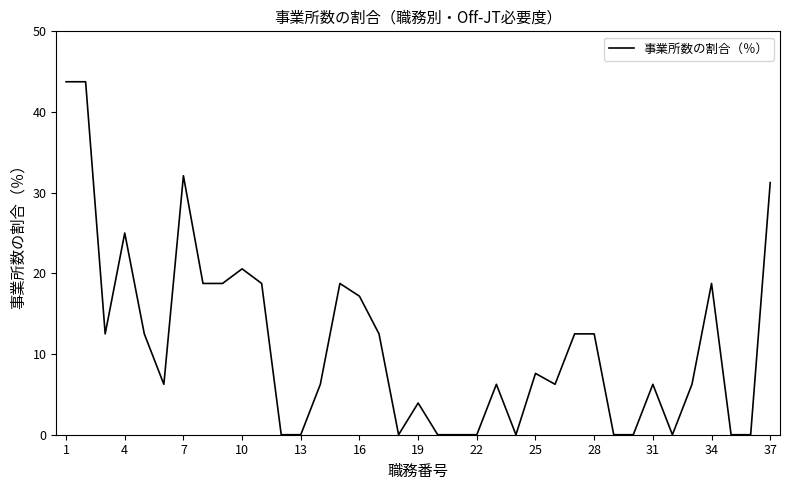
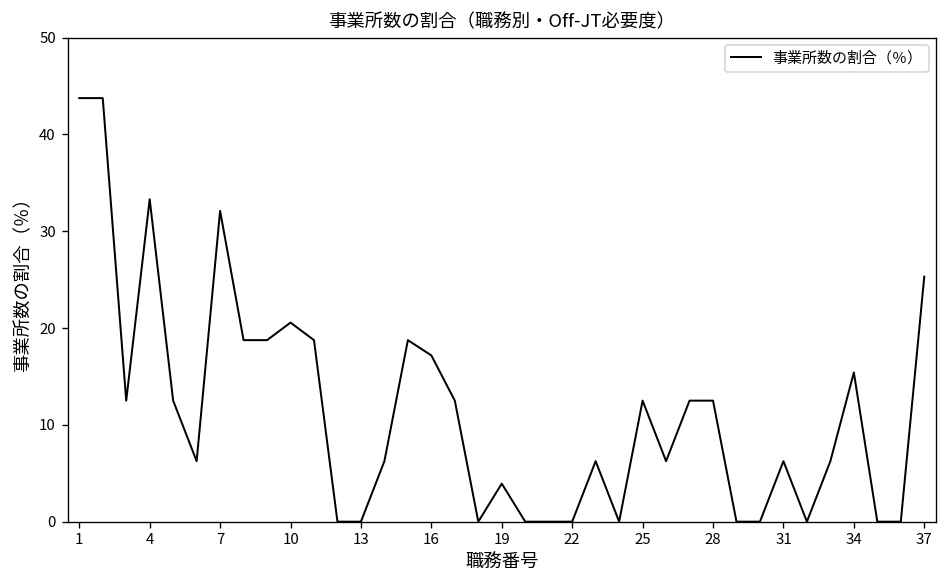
  {
    "1": 44,
-   "4": 25,
+   "4": 33,
    "7": 32,
    "10": 21,
    "13": 0,
    "16": 17,
    "19": 4,
    "22": 0,
-   "25": 8,
+   "25": 13,
    "28": 13,
    "31": 6,
-   "34": 19,
-   "37": 31
+   "34": 15,
+   "37": 25
  }
